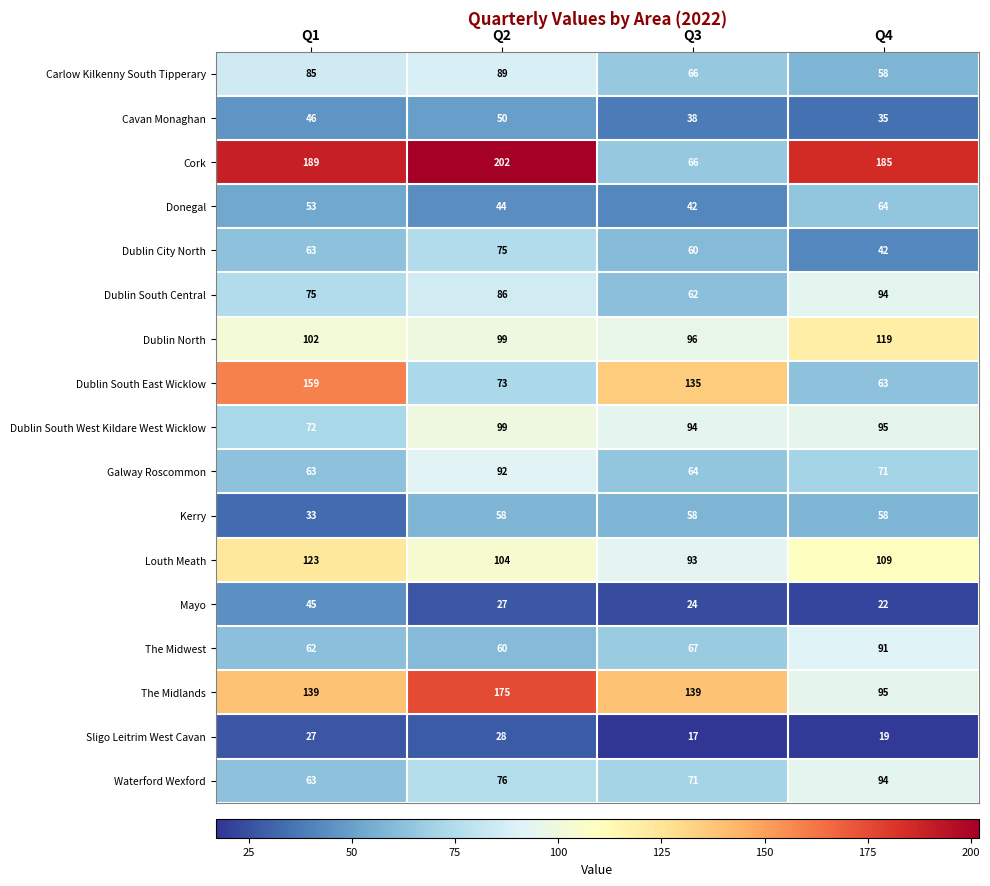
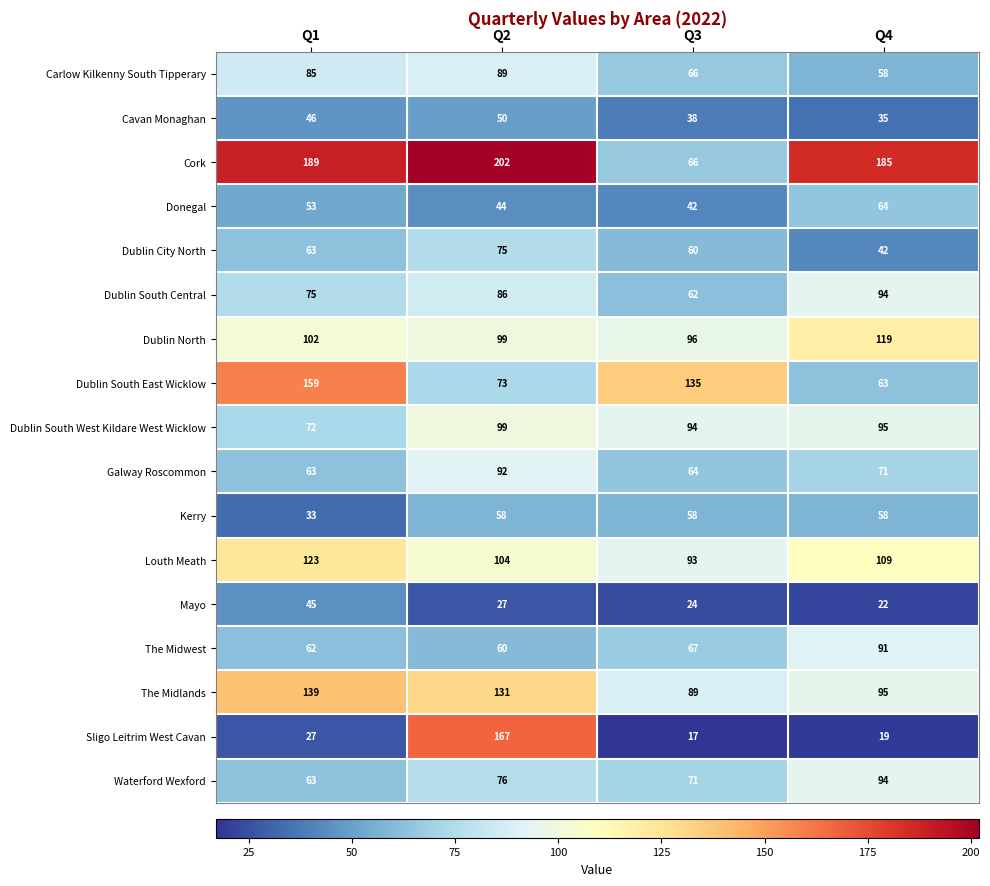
  {
    "Carlow Kilkenny South Tipperary": {
      "Q1": 85,
      "Q2": 89,
      "Q3": 66,
      "Q4": 58
    },
    "Cavan Monaghan": {
      "Q1": 46,
      "Q2": 50,
      "Q3": 38,
      "Q4": 35
    },
    "Cork": {
      "Q1": 189,
      "Q2": 202,
      "Q3": 66,
      "Q4": 185
    },
    "Donegal": {
      "Q1": 53,
      "Q2": 44,
      "Q3": 42,
      "Q4": 64
    },
    "Dublin City North": {
      "Q1": 63,
      "Q2": 75,
      "Q3": 60,
      "Q4": 42
    },
    "Dublin South Central": {
      "Q1": 75,
      "Q2": 86,
      "Q3": 62,
      "Q4": 94
    },
    "Dublin North": {
      "Q1": 102,
      "Q2": 99,
      "Q3": 96,
      "Q4": 119
    },
    "Dublin South East Wicklow": {
      "Q1": 159,
      "Q2": 73,
      "Q3": 135,
      "Q4": 63
    },
    "Dublin South West Kildare West Wicklow": {
      "Q1": 72,
      "Q2": 99,
      "Q3": 94,
      "Q4": 95
    },
    "Galway Roscommon": {
      "Q1": 63,
      "Q2": 92,
      "Q3": 64,
      "Q4": 71
    },
    "Kerry": {
      "Q1": 33,
      "Q2": 58,
      "Q3": 58,
      "Q4": 58
    },
    "Louth Meath": {
      "Q1": 123,
      "Q2": 104,
      "Q3": 93,
      "Q4": 109
    },
    "Mayo": {
      "Q1": 45,
      "Q2": 27,
      "Q3": 24,
      "Q4": 22
    },
    "The Midwest": {
      "Q1": 62,
      "Q2": 60,
      "Q3": 67,
      "Q4": 91
    },
    "The Midlands": {
      "Q1": 139,
-     "Q2": 175,
-     "Q3": 139,
+     "Q2": 131,
+     "Q3": 89,
      "Q4": 95
    },
    "Sligo Leitrim West Cavan": {
      "Q1": 27,
-     "Q2": 28,
+     "Q2": 167,
      "Q3": 17,
      "Q4": 19
    },
    "Waterford Wexford": {
      "Q1": 63,
      "Q2": 76,
      "Q3": 71,
      "Q4": 94
    }
  }
